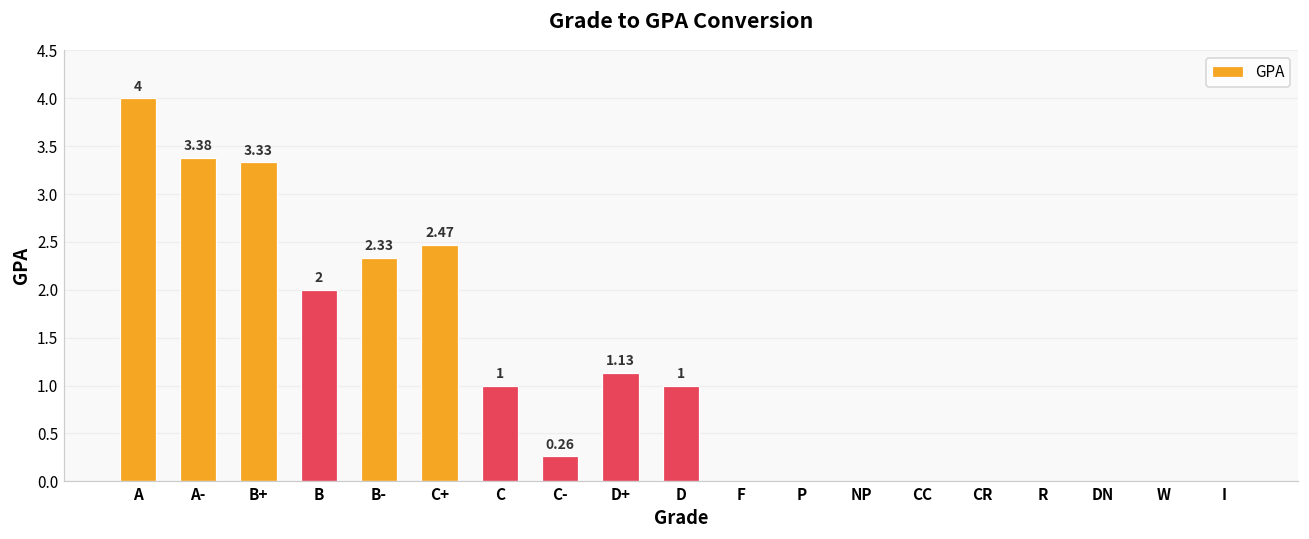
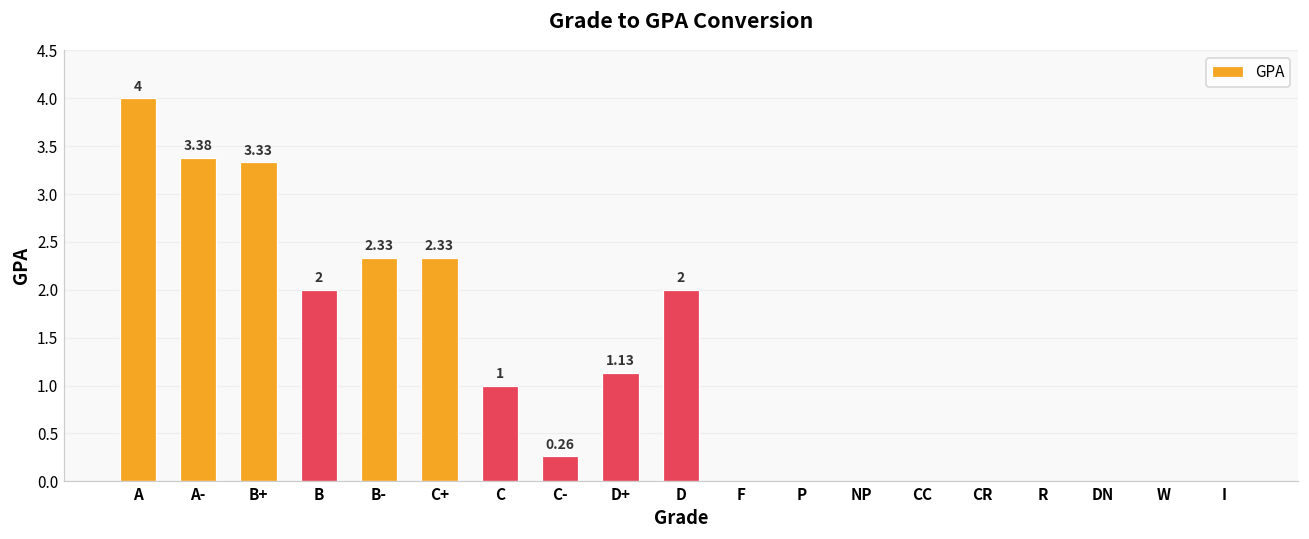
  {
    "A": 4,
    "A-": 3.38,
    "B+": 3.33,
    "B": 2,
    "B-": 2.33,
-   "C+": 2.47,
+   "C+": 2.33,
    "C": 1,
    "C-": 0.26,
    "D+": 1.13,
-   "D": 1
+   "D": 2
  }
